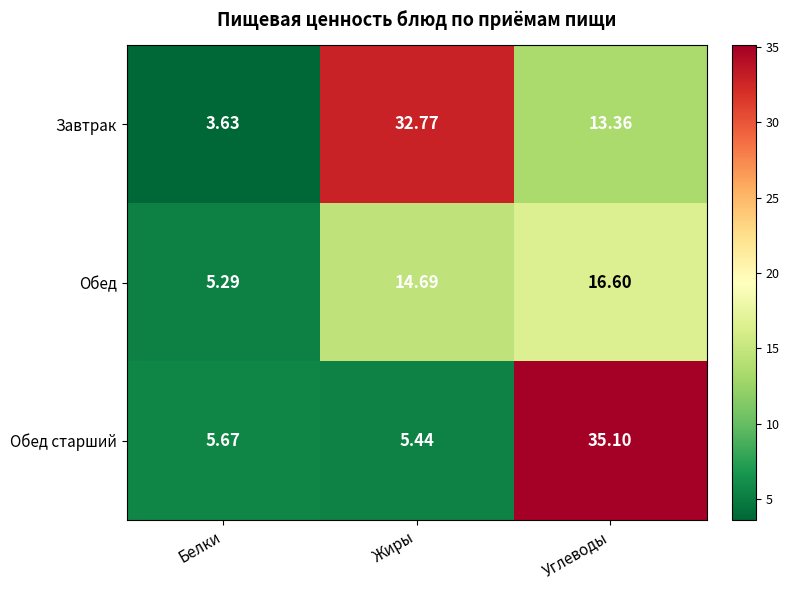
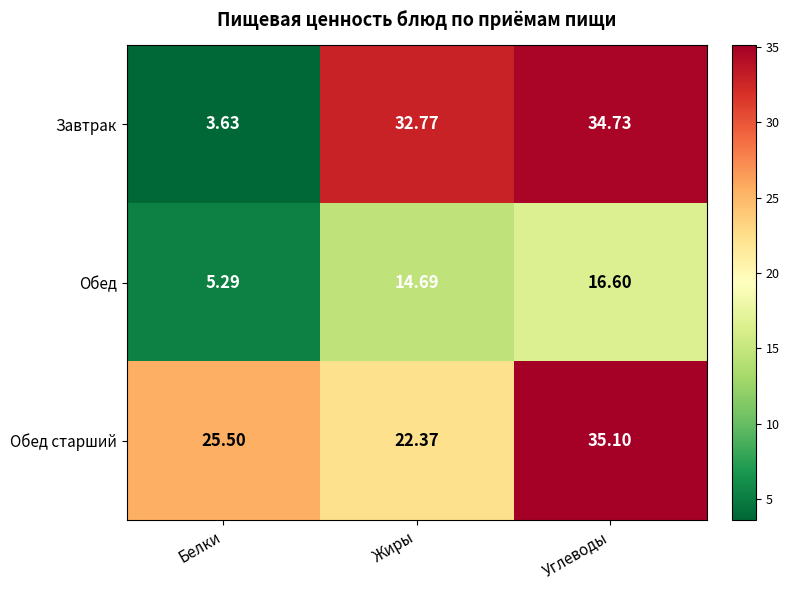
  {
    "Завтрак": {
      "Белки": 3.63,
      "Жиры": 32.77,
-     "Углеводы": 13.36
+     "Углеводы": 34.73
    },
    "Обед": {
      "Белки": 5.29,
      "Жиры": 14.69,
      "Углеводы": 16.60
    },
    "Обед старший": {
-     "Белки": 5.67,
-     "Жиры": 5.44,
+     "Белки": 25.50,
+     "Жиры": 22.37,
      "Углеводы": 35.10
    }
  }
